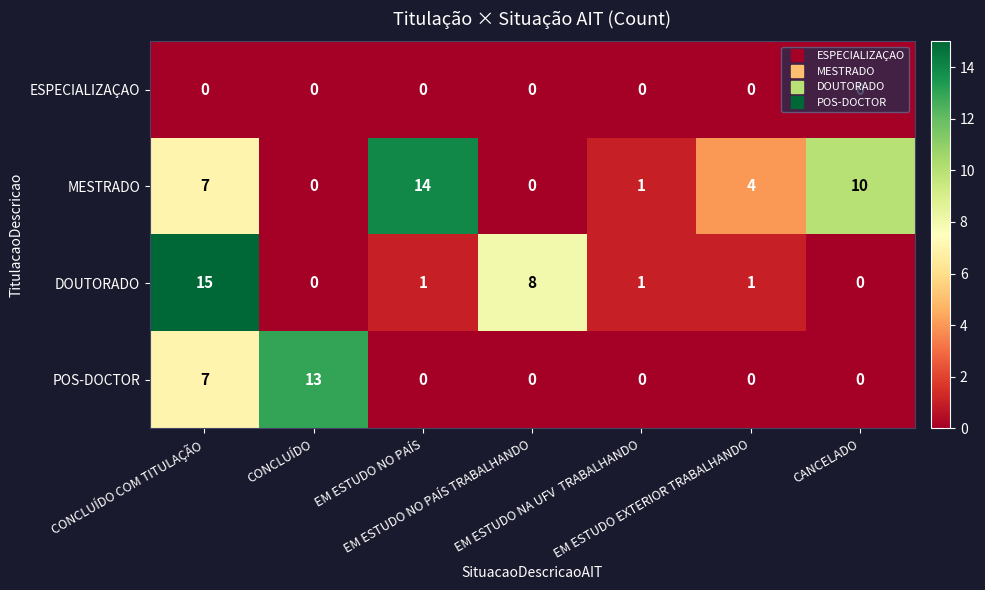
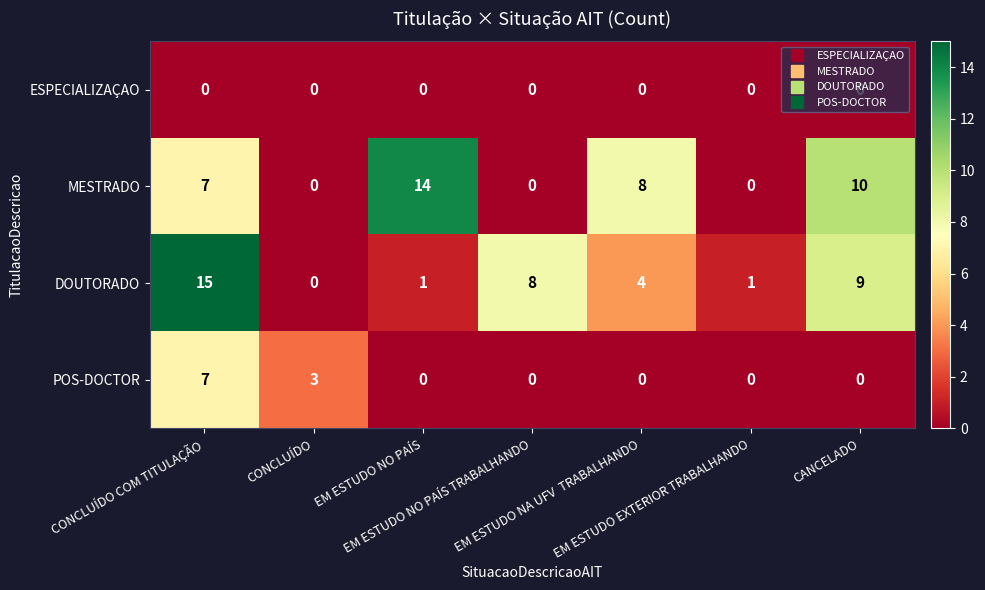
  {
    "ESPECIALIZAÇAO": {
      "CONCLUÍDO COM TITULAÇÃO": 0,
      "CONCLUÍDO": 0,
      "EM ESTUDO NO PAÍS": 0,
      "EM ESTUDO NO PAÍS TRABALHANDO": 0,
      "EM ESTUDO NA UFV TRABALHANDO": 0,
      "EM ESTUDO EXTERIOR TRABALHANDO": 0
    },
    "MESTRADO": {
      "CONCLUÍDO COM TITULAÇÃO": 7,
      "CONCLUÍDO": 0,
      "EM ESTUDO NO PAÍS": 14,
      "EM ESTUDO NO PAÍS TRABALHANDO": 0,
-     "EM ESTUDO NA UFV TRABALHANDO": 1,
-     "EM ESTUDO EXTERIOR TRABALHANDO": 4,
+     "EM ESTUDO NA UFV TRABALHANDO": 8,
+     "EM ESTUDO EXTERIOR TRABALHANDO": 0,
      "CANCELADO": 10
    },
    "DOUTORADO": {
      "CONCLUÍDO COM TITULAÇÃO": 15,
      "CONCLUÍDO": 0,
      "EM ESTUDO NO PAÍS": 1,
      "EM ESTUDO NO PAÍS TRABALHANDO": 8,
-     "EM ESTUDO NA UFV TRABALHANDO": 1,
+     "EM ESTUDO NA UFV TRABALHANDO": 4,
      "EM ESTUDO EXTERIOR TRABALHANDO": 1,
-     "CANCELADO": 0
+     "CANCELADO": 9
    },
    "POS-DOCTOR": {
      "CONCLUÍDO COM TITULAÇÃO": 7,
-     "CONCLUÍDO": 13,
+     "CONCLUÍDO": 3,
      "EM ESTUDO NO PAÍS": 0,
      "EM ESTUDO NO PAÍS TRABALHANDO": 0,
      "EM ESTUDO NA UFV TRABALHANDO": 0,
      "EM ESTUDO EXTERIOR TRABALHANDO": 0,
      "CANCELADO": 0
    }
  }
